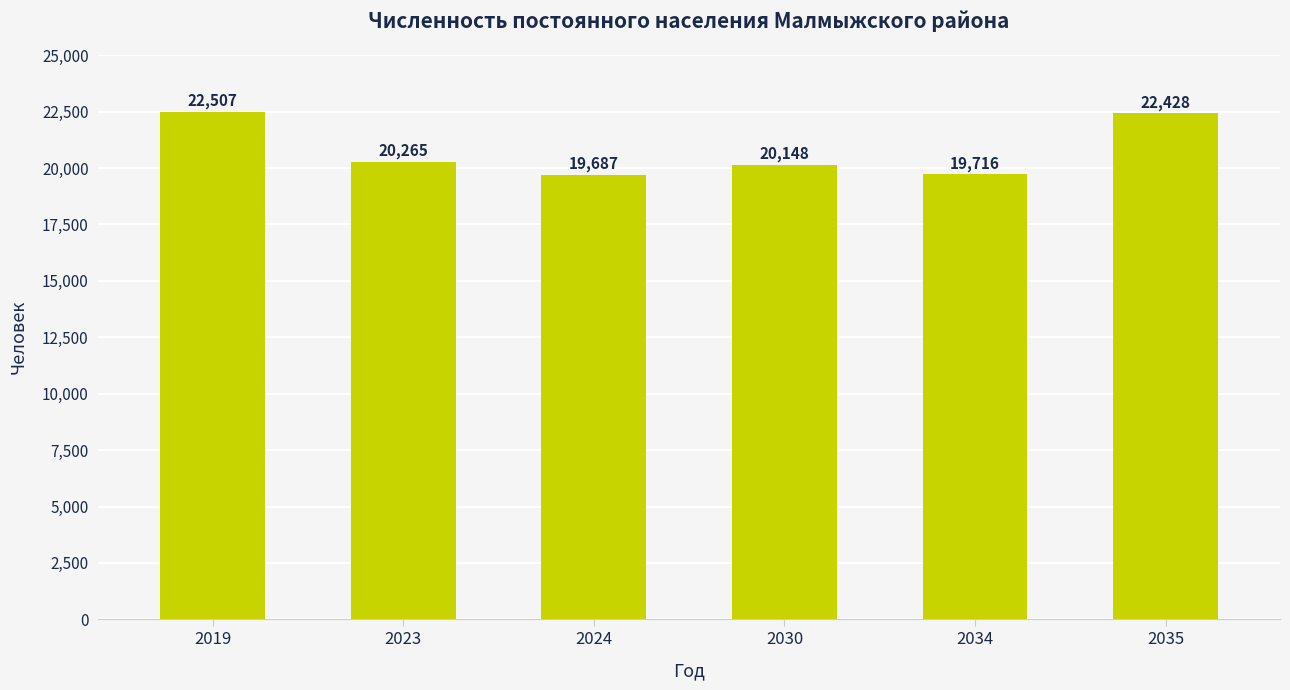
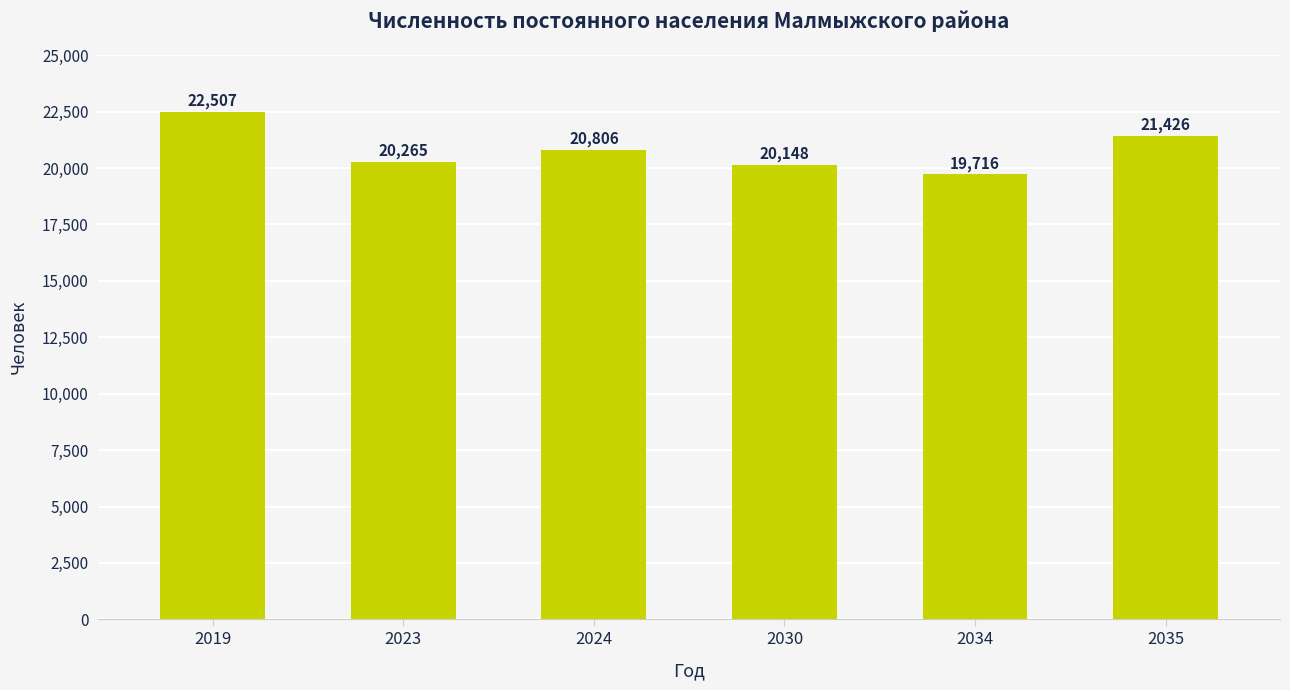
  {
    "2019": "22,507",
    "2023": "20,265",
-   "2024": "19,687",
+   "2024": "20,806",
    "2030": "20,148",
    "2034": "19,716",
-   "2035": "22,428"
+   "2035": "21,426"
  }
